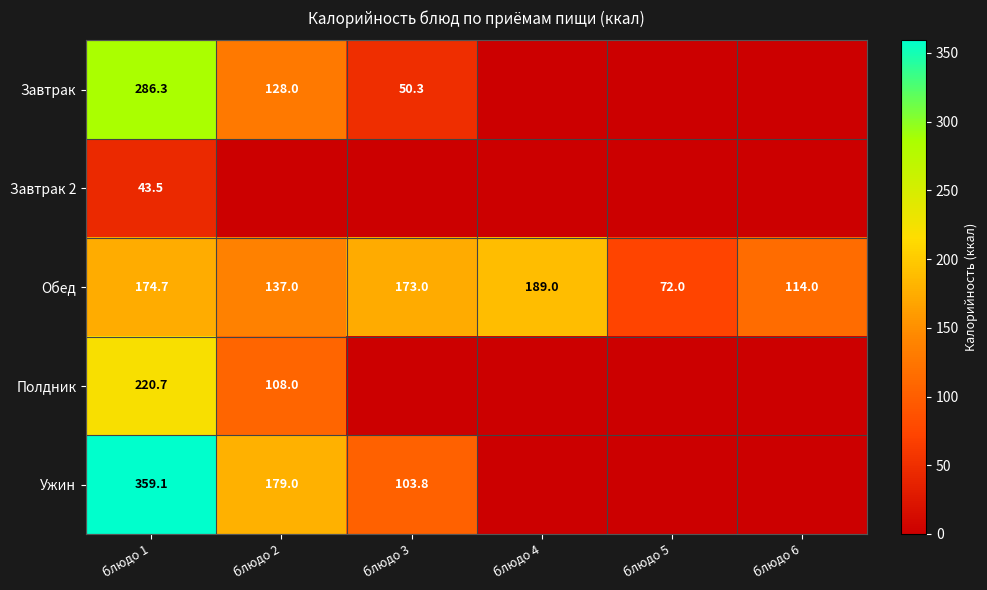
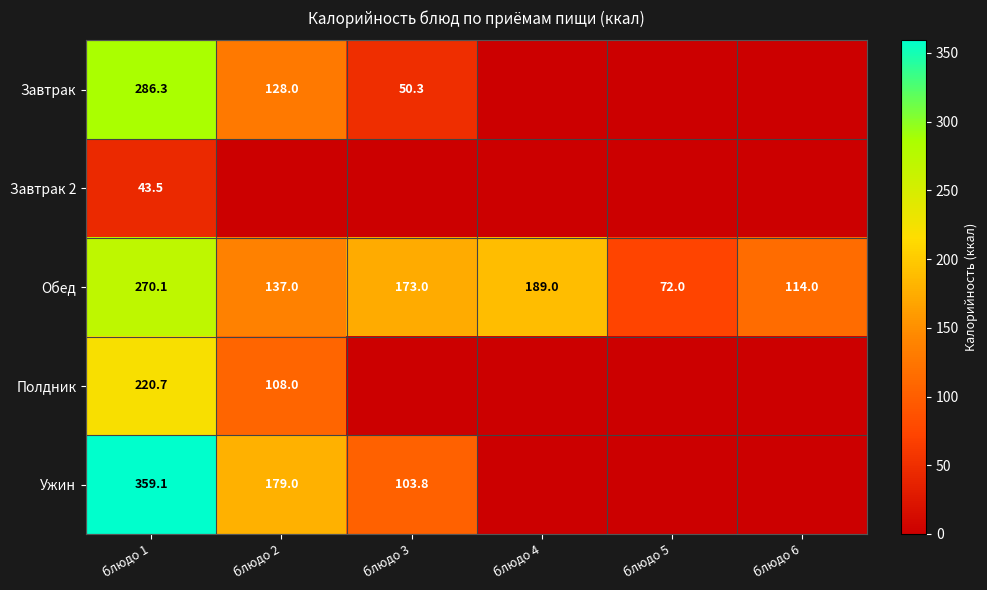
  {
    "Завтрак": {
      "блюдо 1": 286.3,
      "блюдо 2": 128.0,
      "блюдо 3": 50.3
    },
    "Завтрак 2": {
      "блюдо 1": 43.5
    },
    "Обед": {
-     "блюдо 1": 174.7,
+     "блюдо 1": 270.1,
      "блюдо 2": 137.0,
      "блюдо 3": 173.0,
      "блюдо 4": 189.0,
      "блюдо 5": 72.0,
      "блюдо 6": 114.0
    },
    "Полдник": {
      "блюдо 1": 220.7,
      "блюдо 2": 108.0
    },
    "Ужин": {
      "блюдо 1": 359.1,
      "блюдо 2": 179.0,
      "блюдо 3": 103.8
    }
  }
